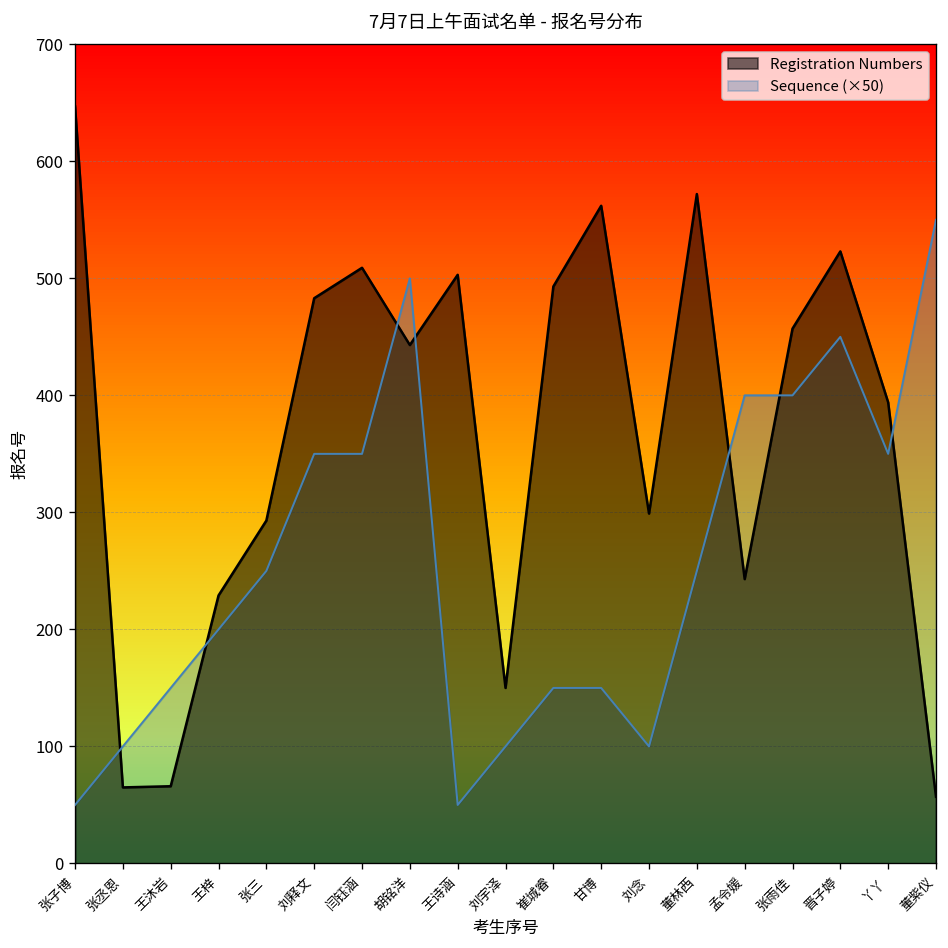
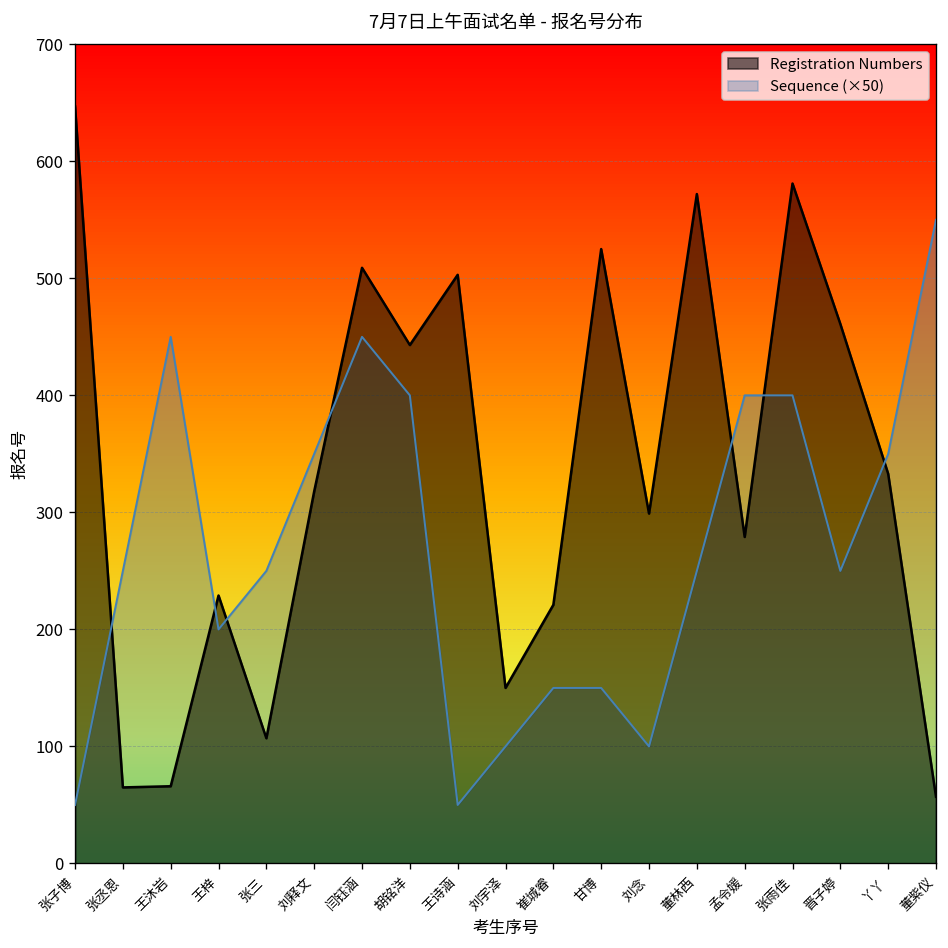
  {
    "Registration Numbers": {
      "张子博": 650,
      "张丞恩": 70,
      "王沐岩": 70,
      "王梓": 230,
-     "张三": 290,
-     "刘释文": 480,
+     "张三": 110,
+     "刘释文": 320,
      "闫钰涵": 510,
      "胡铭洋": 440,
      "王诗涵": 500,
      "刘宇泽": 150,
-     "崔城睿": 490,
-     "甘博": 560,
+     "崔城睿": 220,
+     "甘博": 530,
      "刘念": 300,
      "董林西": 570,
-     "孟令媛": 240,
-     "张雨佳": 460,
-     "晋子婷": 520,
-     "丫丫": 390,
+     "孟令媛": 280,
+     "张雨佳": 580,
+     "晋子婷": 460,
+     "丫丫": 330,
      "董紫仪": 60
    },
    "Sequence (×50)": {
      "张子博": 50,
-     "张丞恩": 100,
-     "王沐岩": 150,
+     "张丞恩": 250,
+     "王沐岩": 450,
      "王梓": 200,
      "张三": 250,
      "刘释文": 350,
-     "闫钰涵": 350,
-     "胡铭洋": 500,
+     "闫钰涵": 450,
+     "胡铭洋": 400,
      "王诗涵": 50,
      "刘宇泽": 100,
      "崔城睿": 150,
      "甘博": 150,
      "刘念": 100,
      "董林西": 250,
      "孟令媛": 400,
      "张雨佳": 400,
-     "晋子婷": 450,
+     "晋子婷": 250,
      "丫丫": 350,
      "董紫仪": 550
    }
  }
